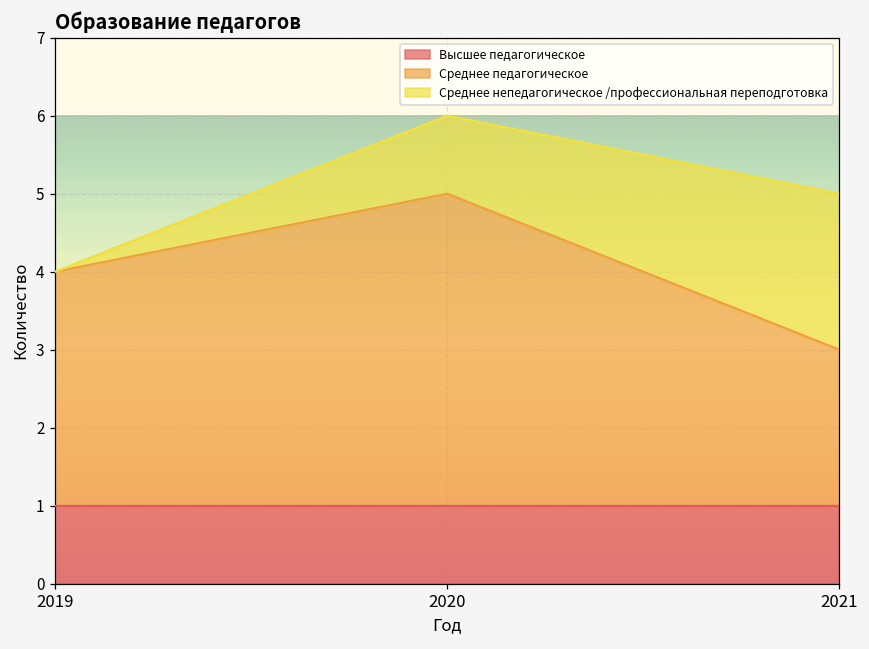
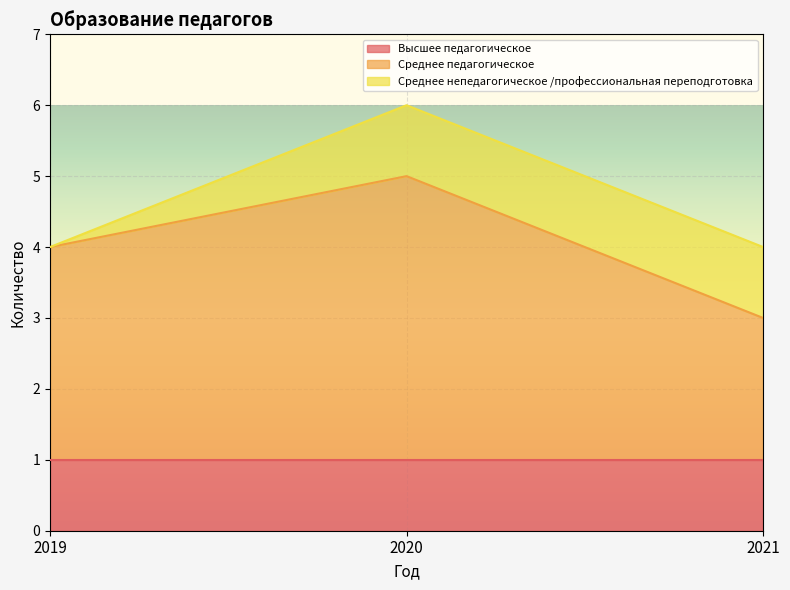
  {
    "Высшее педагогическое": {
      "2019": 1,
      "2020": 1,
      "2021": 1
    },
    "Среднее педагогическое": {
      "2020": 4,
      "2021": 2
    },
    "Среднее непедагогическое /профессиональная переподготовка": {
      "2020": 6,
-     "2021": 2
+     "2021": 1
    }
  }
